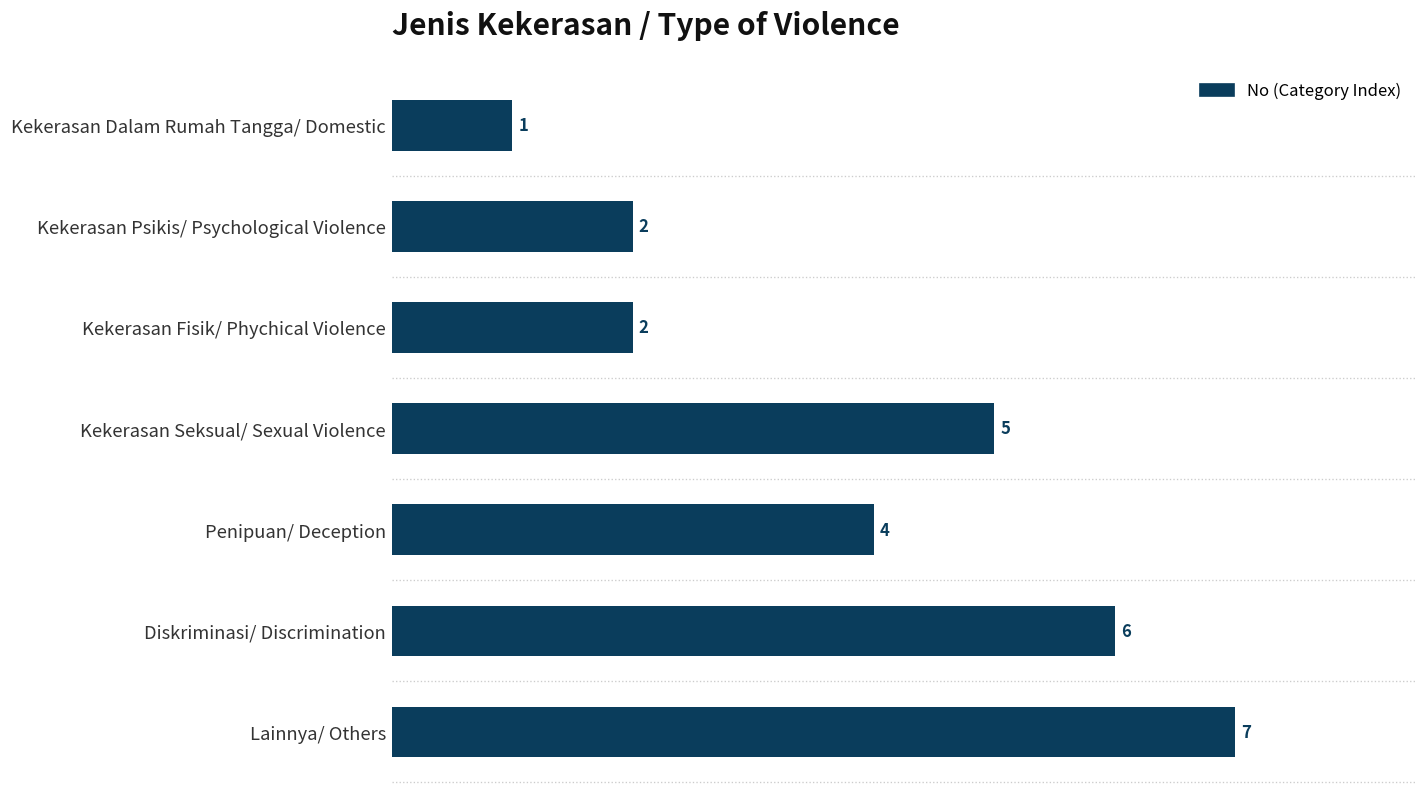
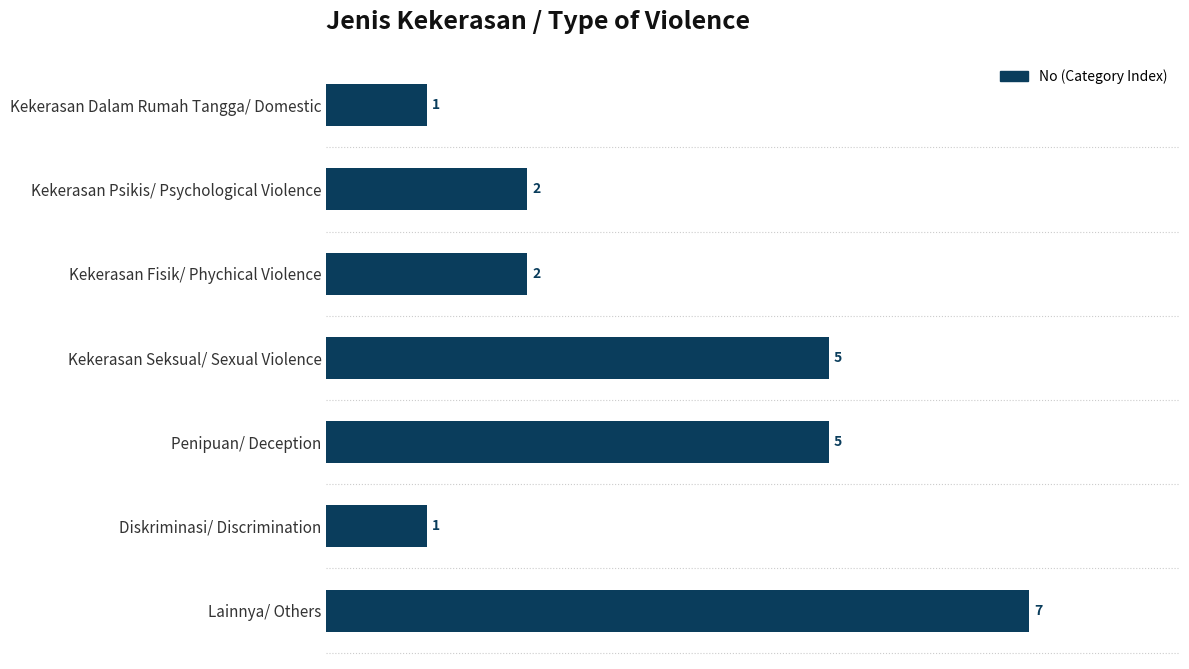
  {
    "Kekerasan Dalam Rumah Tangga/ Domestic": 1,
    "Kekerasan Psikis/ Psychological Violence": 2,
    "Kekerasan Fisik/ Phychical Violence": 2,
    "Kekerasan Seksual/ Sexual Violence": 5,
-   "Penipuan/ Deception": 4,
-   "Diskriminasi/ Discrimination": 6,
+   "Penipuan/ Deception": 5,
+   "Diskriminasi/ Discrimination": 1,
    "Lainnya/ Others": 7
  }
